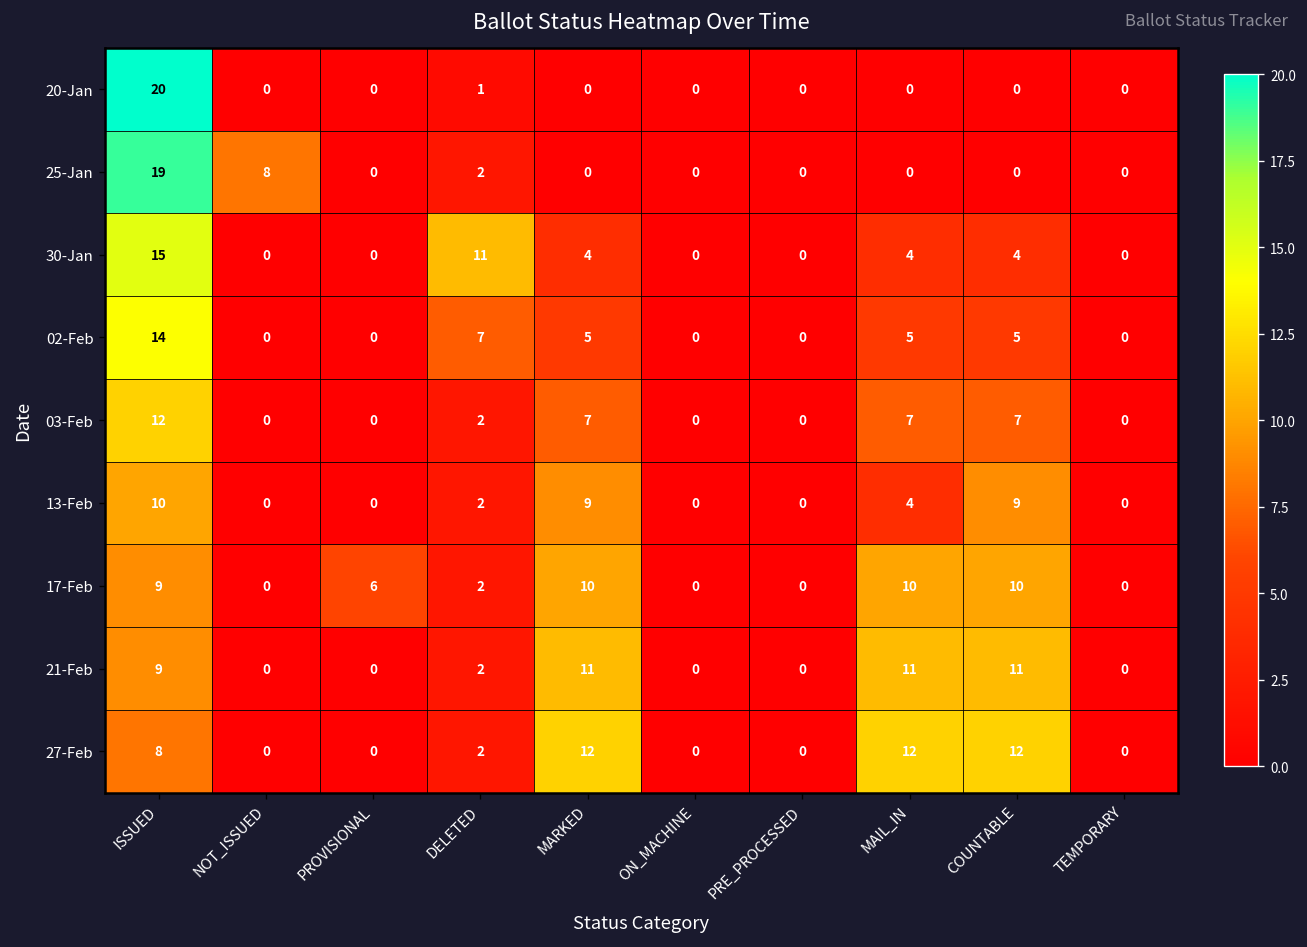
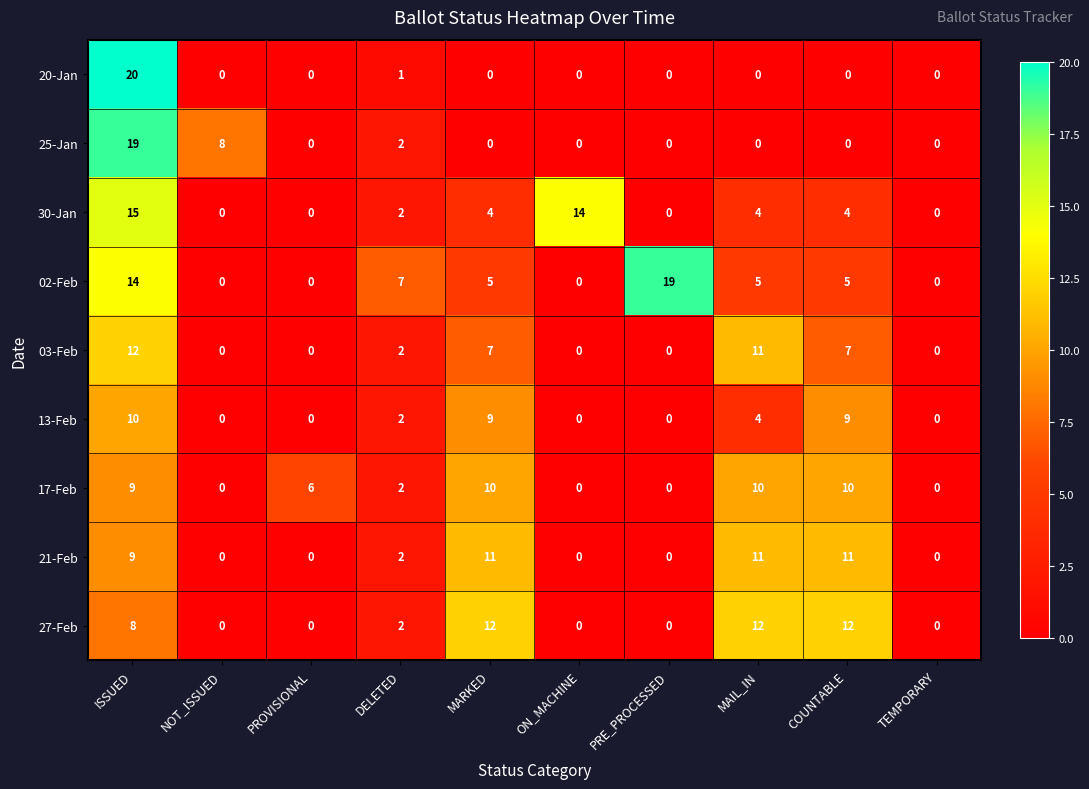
  {
    "20-Jan": {
      "ISSUED": 20,
      "NOT_ISSUED": 0,
      "PROVISIONAL": 0,
      "DELETED": 1,
      "MARKED": 0,
      "ON_MACHINE": 0,
      "PRE_PROCESSED": 0,
      "MAIL_IN": 0,
      "COUNTABLE": 0,
      "TEMPORARY": 0
    },
    "25-Jan": {
      "ISSUED": 19,
      "NOT_ISSUED": 8,
      "PROVISIONAL": 0,
      "DELETED": 2,
      "MARKED": 0,
      "ON_MACHINE": 0,
      "PRE_PROCESSED": 0,
      "MAIL_IN": 0,
      "COUNTABLE": 0,
      "TEMPORARY": 0
    },
    "30-Jan": {
      "ISSUED": 15,
      "NOT_ISSUED": 0,
      "PROVISIONAL": 0,
-     "DELETED": 11,
+     "DELETED": 2,
      "MARKED": 4,
-     "ON_MACHINE": 0,
+     "ON_MACHINE": 14,
      "PRE_PROCESSED": 0,
      "MAIL_IN": 4,
      "COUNTABLE": 4,
      "TEMPORARY": 0
    },
    "02-Feb": {
      "ISSUED": 14,
      "NOT_ISSUED": 0,
      "PROVISIONAL": 0,
      "DELETED": 7,
      "MARKED": 5,
      "ON_MACHINE": 0,
-     "PRE_PROCESSED": 0,
+     "PRE_PROCESSED": 19,
      "MAIL_IN": 5,
      "COUNTABLE": 5,
      "TEMPORARY": 0
    },
    "03-Feb": {
      "ISSUED": 12,
      "NOT_ISSUED": 0,
      "PROVISIONAL": 0,
      "DELETED": 2,
      "MARKED": 7,
      "ON_MACHINE": 0,
      "PRE_PROCESSED": 0,
-     "MAIL_IN": 7,
+     "MAIL_IN": 11,
      "COUNTABLE": 7,
      "TEMPORARY": 0
    },
    "13-Feb": {
      "ISSUED": 10,
      "NOT_ISSUED": 0,
      "PROVISIONAL": 0,
      "DELETED": 2,
      "MARKED": 9,
      "ON_MACHINE": 0,
      "PRE_PROCESSED": 0,
      "MAIL_IN": 4,
      "COUNTABLE": 9,
      "TEMPORARY": 0
    },
    "17-Feb": {
      "ISSUED": 9,
      "NOT_ISSUED": 0,
      "PROVISIONAL": 6,
      "DELETED": 2,
      "MARKED": 10,
      "ON_MACHINE": 0,
      "PRE_PROCESSED": 0,
      "MAIL_IN": 10,
      "COUNTABLE": 10,
      "TEMPORARY": 0
    },
    "21-Feb": {
      "ISSUED": 9,
      "NOT_ISSUED": 0,
      "PROVISIONAL": 0,
      "DELETED": 2,
      "MARKED": 11,
      "ON_MACHINE": 0,
      "PRE_PROCESSED": 0,
      "MAIL_IN": 11,
      "COUNTABLE": 11,
      "TEMPORARY": 0
    },
    "27-Feb": {
      "ISSUED": 8,
      "NOT_ISSUED": 0,
      "PROVISIONAL": 0,
      "DELETED": 2,
      "MARKED": 12,
      "ON_MACHINE": 0,
      "PRE_PROCESSED": 0,
      "MAIL_IN": 12,
      "COUNTABLE": 12,
      "TEMPORARY": 0
    }
  }
